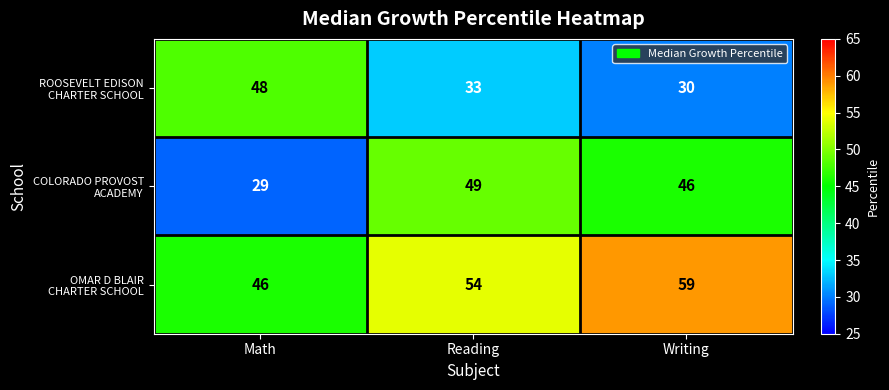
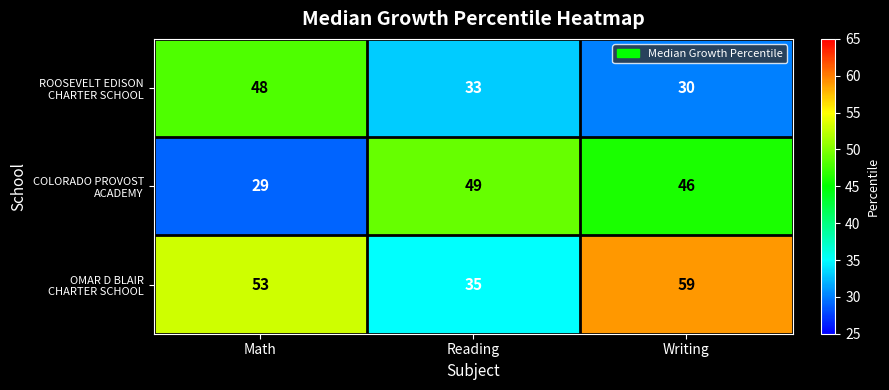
  {
    "ROOSEVELT EDISON CHARTER SCHOOL": {
      "Math": 48,
      "Reading": 33,
      "Writing": 30
    },
    "COLORADO PROVOST ACADEMY": {
      "Math": 29,
      "Reading": 49,
      "Writing": 46
    },
    "OMAR D BLAIR CHARTER SCHOOL": {
-     "Math": 46,
-     "Reading": 54,
+     "Math": 53,
+     "Reading": 35,
      "Writing": 59
    }
  }
